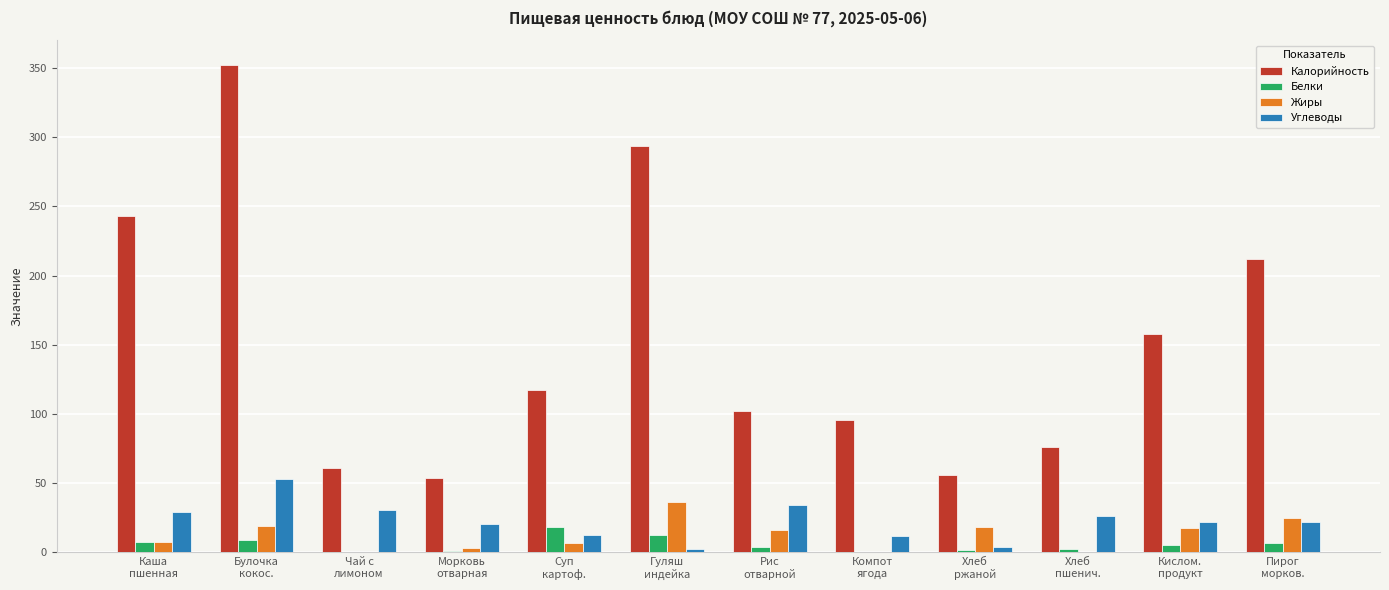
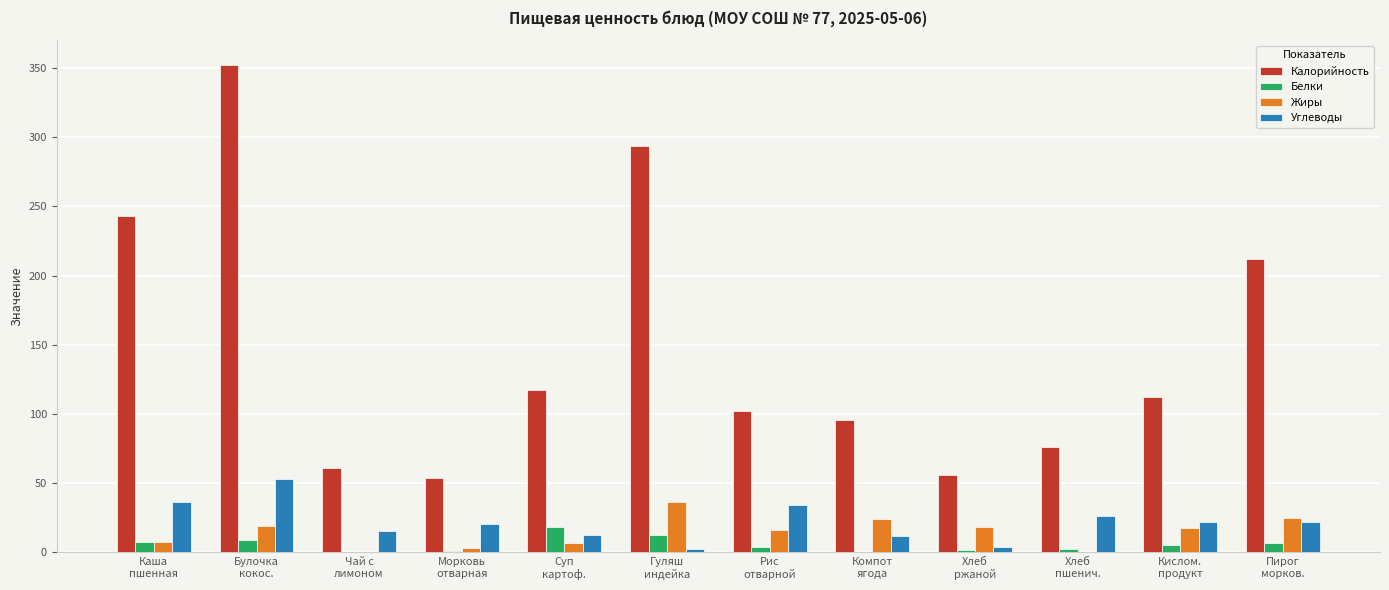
  {
    "Калорийность": {
      "Каша пшенная": 243,
      "Булочка кокос.": 353,
      "Чай с лимоном": 61,
      "Морковь отварная": 54,
      "Суп картоф.": 117,
      "Гуляш индейка": 293,
      "Рис отварной": 102,
      "Компот ягода": 96,
      "Хлеб ржаной": 56,
      "Хлеб пшенич.": 76,
-     "Кислом. продукт": 158,
+     "Кислом. продукт": 112,
      "Пирог морков.": 212
    },
    "Белки": {
      "Каша пшенная": 7,
      "Булочка кокос.": 9,
      "Суп картоф.": 19,
      "Гуляш индейка": 13,
      "Рис отварной": 4,
      "Хлеб ржаной": 2,
      "Хлеб пшенич.": 2,
      "Кислом. продукт": 5,
      "Пирог морков.": 7
    },
    "Жиры": {
      "Каша пшенная": 7,
      "Булочка кокос.": 19,
      "Чай с лимоном": 0,
      "Морковь отварная": 3,
      "Суп картоф.": 6,
      "Гуляш индейка": 37,
      "Рис отварной": 16,
-     "Компот ягода": 0,
+     "Компот ягода": 24,
      "Хлеб ржаной": 19,
      "Кислом. продукт": 17,
      "Пирог морков.": 25
    },
    "Углеводы": {
-     "Каша пшенная": 29,
+     "Каша пшенная": 37,
      "Булочка кокос.": 53,
-     "Чай с лимоном": 31,
+     "Чай с лимоном": 15,
      "Морковь отварная": 20,
      "Суп картоф.": 13,
      "Гуляш индейка": 3,
      "Рис отварной": 34,
      "Компот ягода": 12,
      "Хлеб ржаной": 4,
      "Хлеб пшенич.": 26,
      "Кислом. продукт": 22,
      "Пирог морков.": 22
    }
  }
